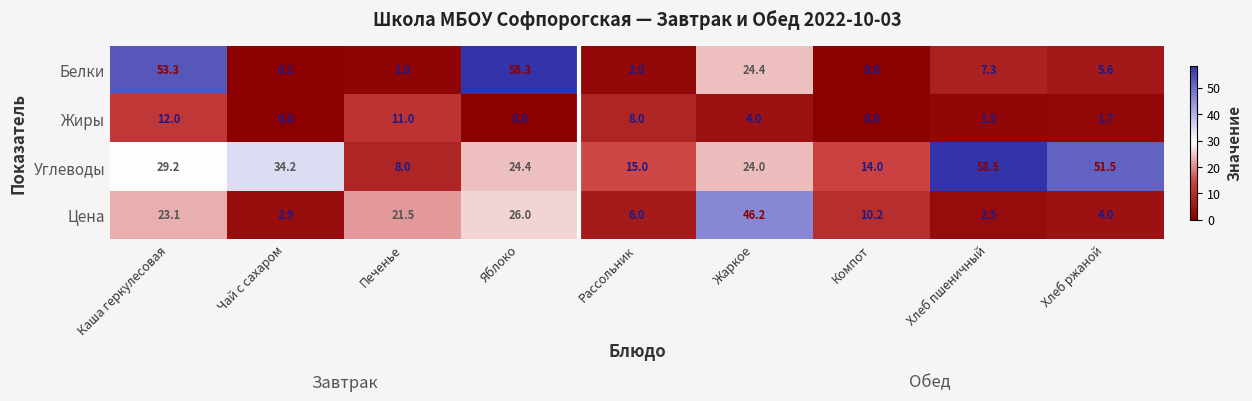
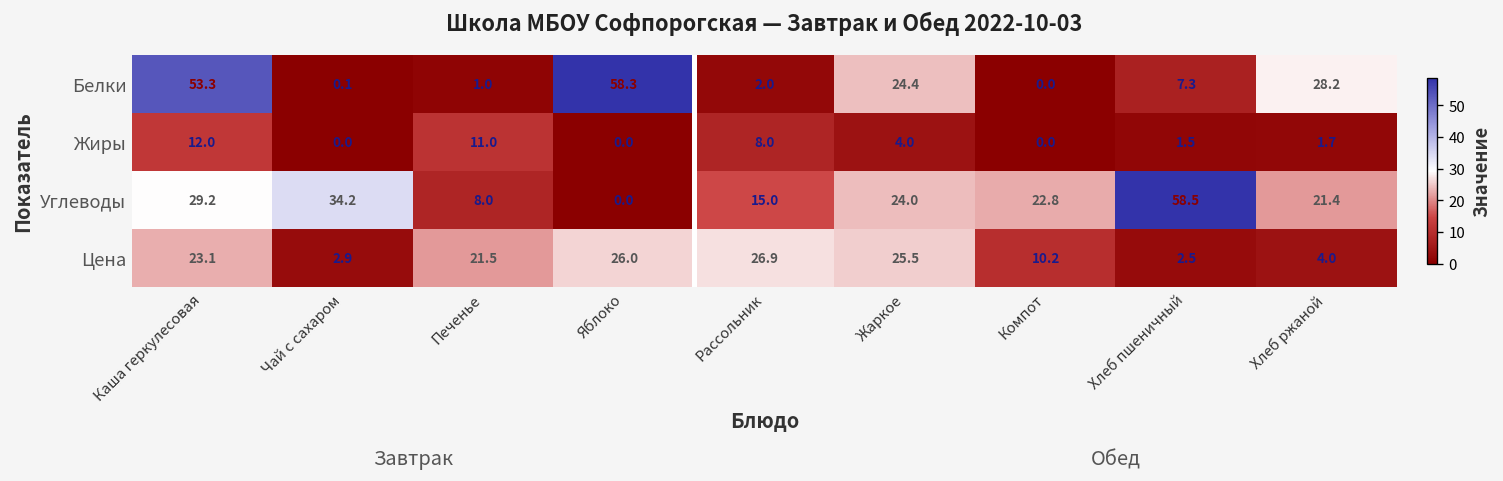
  {
    "Белки": {
      "Каша геркулесовая": 53.3,
      "Чай с сахаром": 0.1,
      "Печенье": 1.0,
      "Яблоко": 58.3,
      "Рассольник": 2.0,
      "Жаркое": 24.4,
      "Компот": 0.0,
      "Хлеб пшеничный": 7.3,
-     "Хлеб ржаной": 5.6
+     "Хлеб ржаной": 28.2
    },
    "Жиры": {
      "Каша геркулесовая": 12.0,
      "Чай с сахаром": 0.0,
      "Печенье": 11.0,
      "Яблоко": 0.0,
      "Рассольник": 8.0,
      "Жаркое": 4.0,
      "Компот": 0.0,
      "Хлеб пшеничный": 1.5,
      "Хлеб ржаной": 1.7
    },
    "Углеводы": {
      "Каша геркулесовая": 29.2,
      "Чай с сахаром": 34.2,
      "Печенье": 8.0,
-     "Яблоко": 24.4,
+     "Яблоко": 0.0,
      "Рассольник": 15.0,
      "Жаркое": 24.0,
-     "Компот": 14.0,
+     "Компот": 22.8,
      "Хлеб пшеничный": 58.5,
-     "Хлеб ржаной": 51.5
+     "Хлеб ржаной": 21.4
    },
    "Цена": {
      "Каша геркулесовая": 23.1,
      "Чай с сахаром": 2.9,
      "Печенье": 21.5,
      "Яблоко": 26.0,
-     "Рассольник": 6.0,
-     "Жаркое": 46.2,
+     "Рассольник": 26.9,
+     "Жаркое": 25.5,
      "Компот": 10.2,
      "Хлеб пшеничный": 2.5,
      "Хлеб ржаной": 4.0
    }
  }
